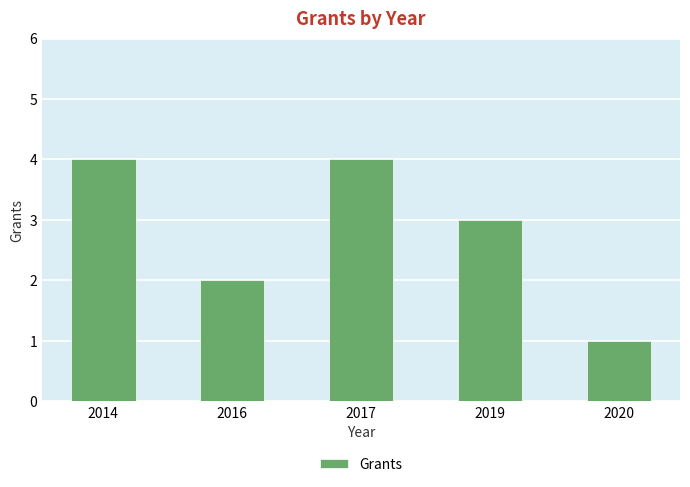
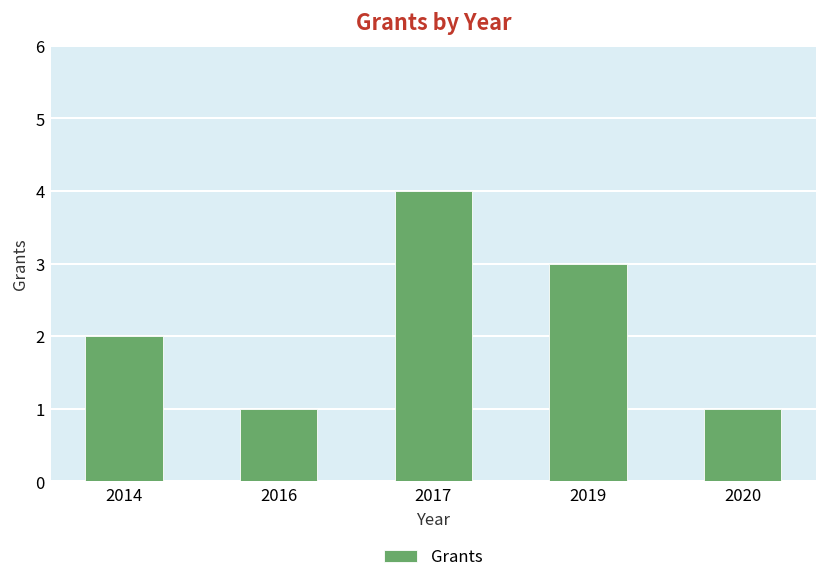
  {
-   "2014": 4,
-   "2016": 2,
+   "2014": 2,
+   "2016": 1,
    "2017": 4,
    "2019": 3,
    "2020": 1
  }
